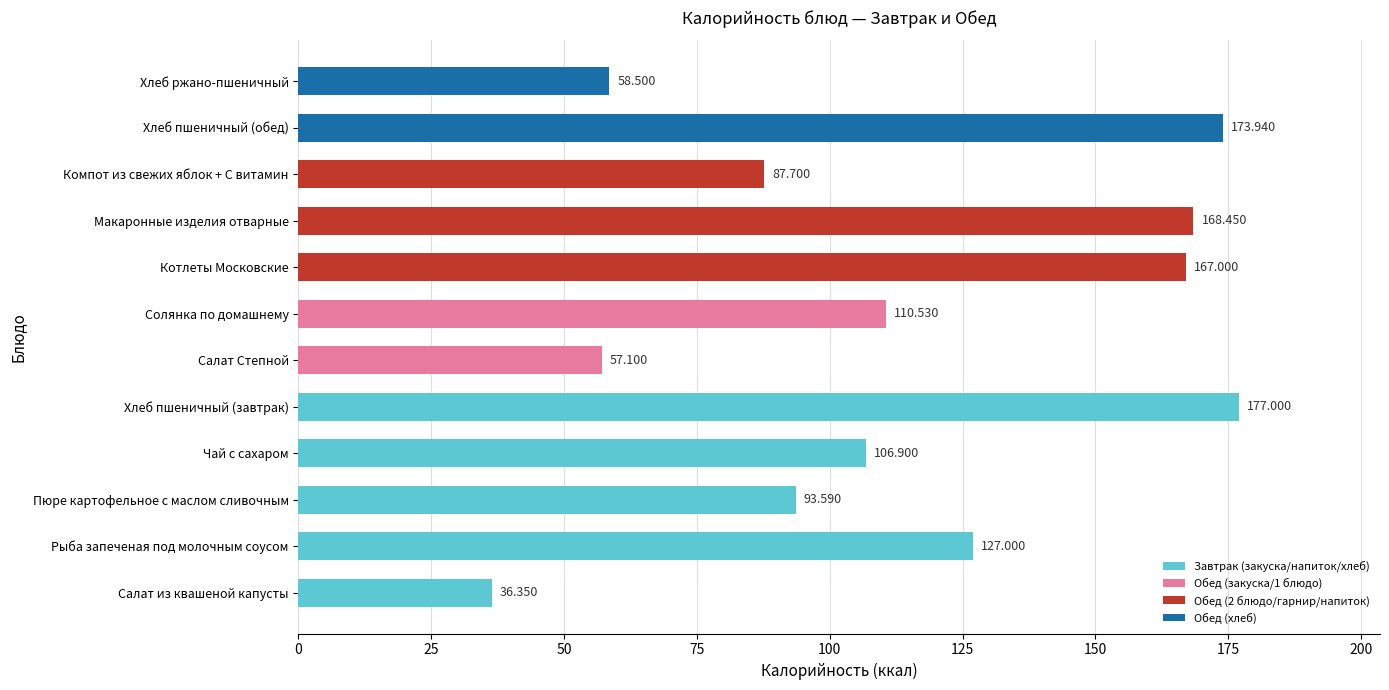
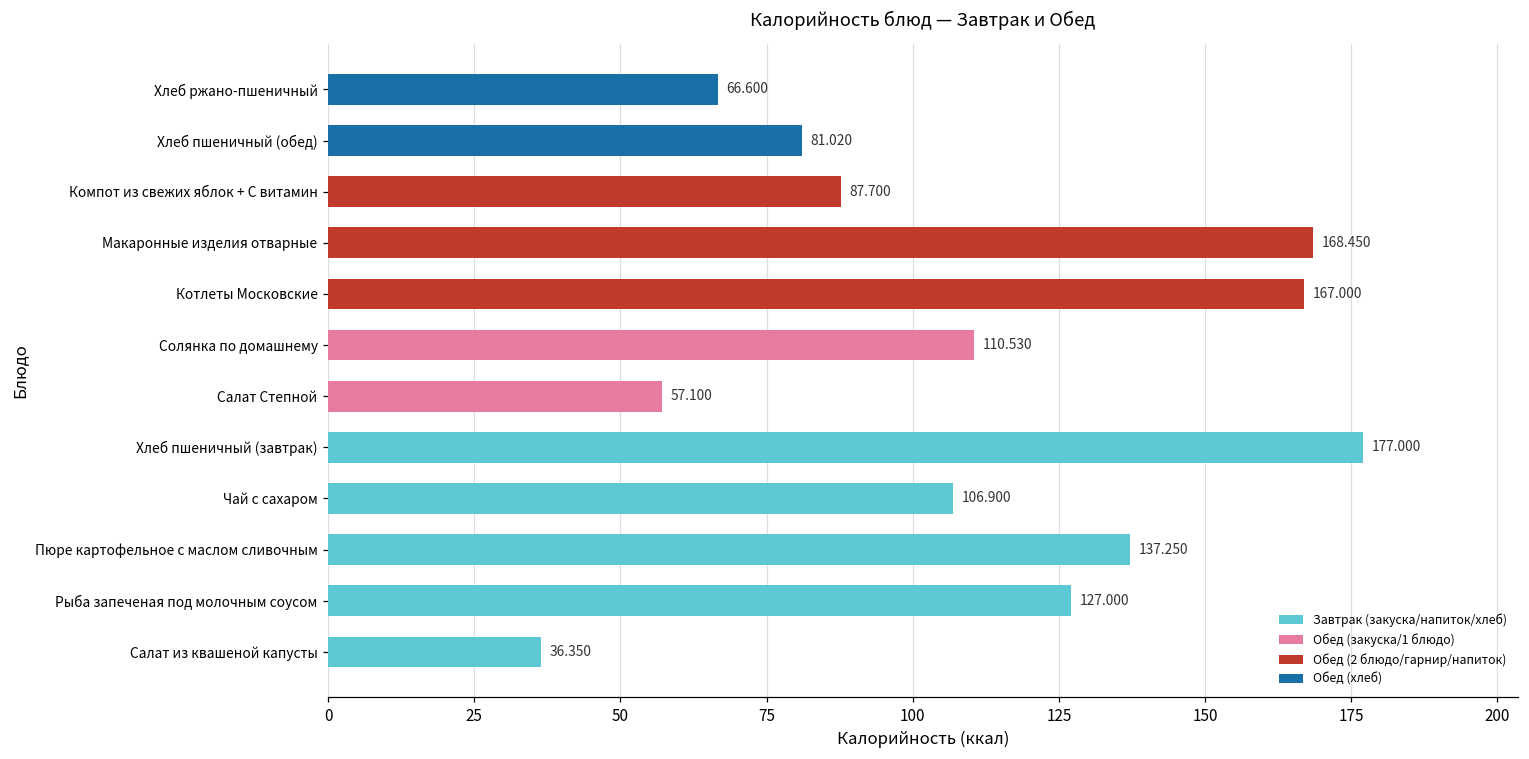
  {
-   "Хлеб ржано-пшеничный": 58.500,
-   "Хлеб пшеничный (обед)": 173.940,
+   "Хлеб ржано-пшеничный": 66.600,
+   "Хлеб пшеничный (обед)": 81.020,
    "Компот из свежих яблок + С витамин": 87.700,
    "Макаронные изделия отварные": 168.450,
    "Котлеты Московские": 167.000,
    "Солянка по домашнему": 110.530,
    "Салат Степной": 57.100,
    "Хлеб пшеничный (завтрак)": 177.000,
    "Чай с сахаром": 106.900,
-   "Пюре картофельное с маслом сливочным": 93.590,
+   "Пюре картофельное с маслом сливочным": 137.250,
    "Рыба запеченая под молочным соусом": 127.000,
    "Салат из квашеной капусты": 36.350
  }
